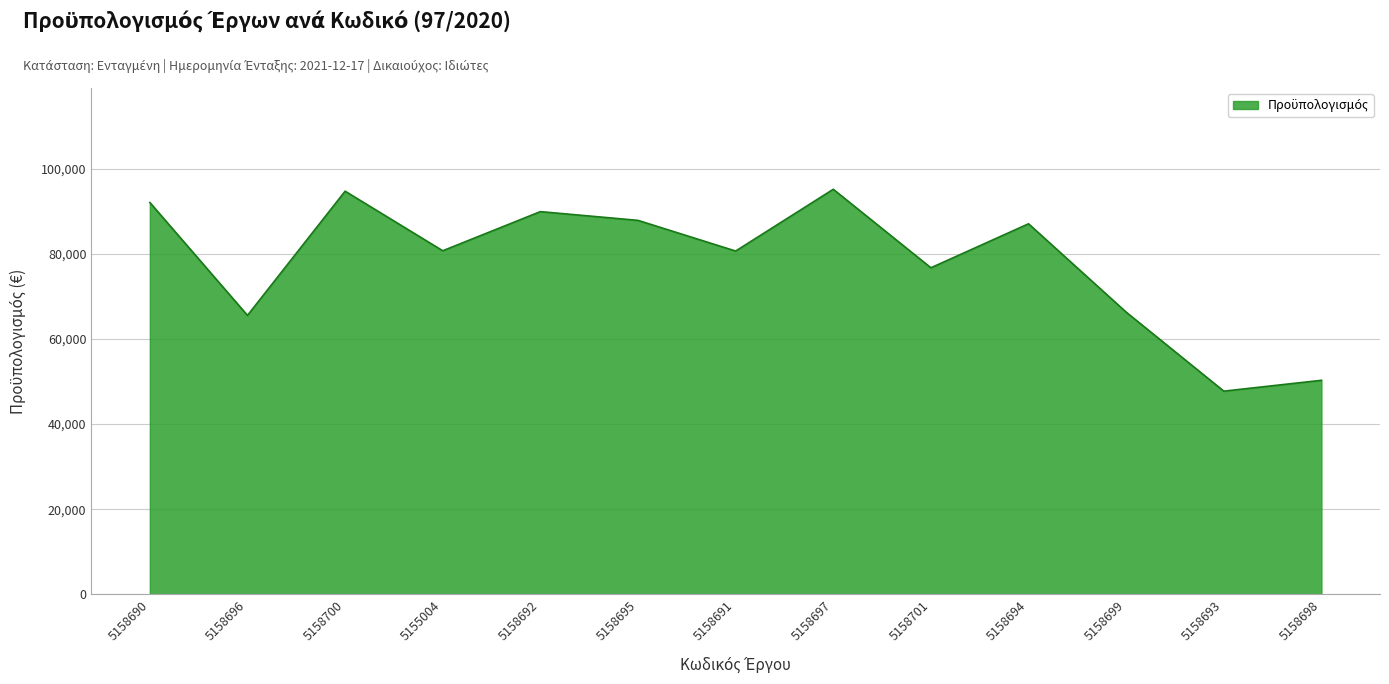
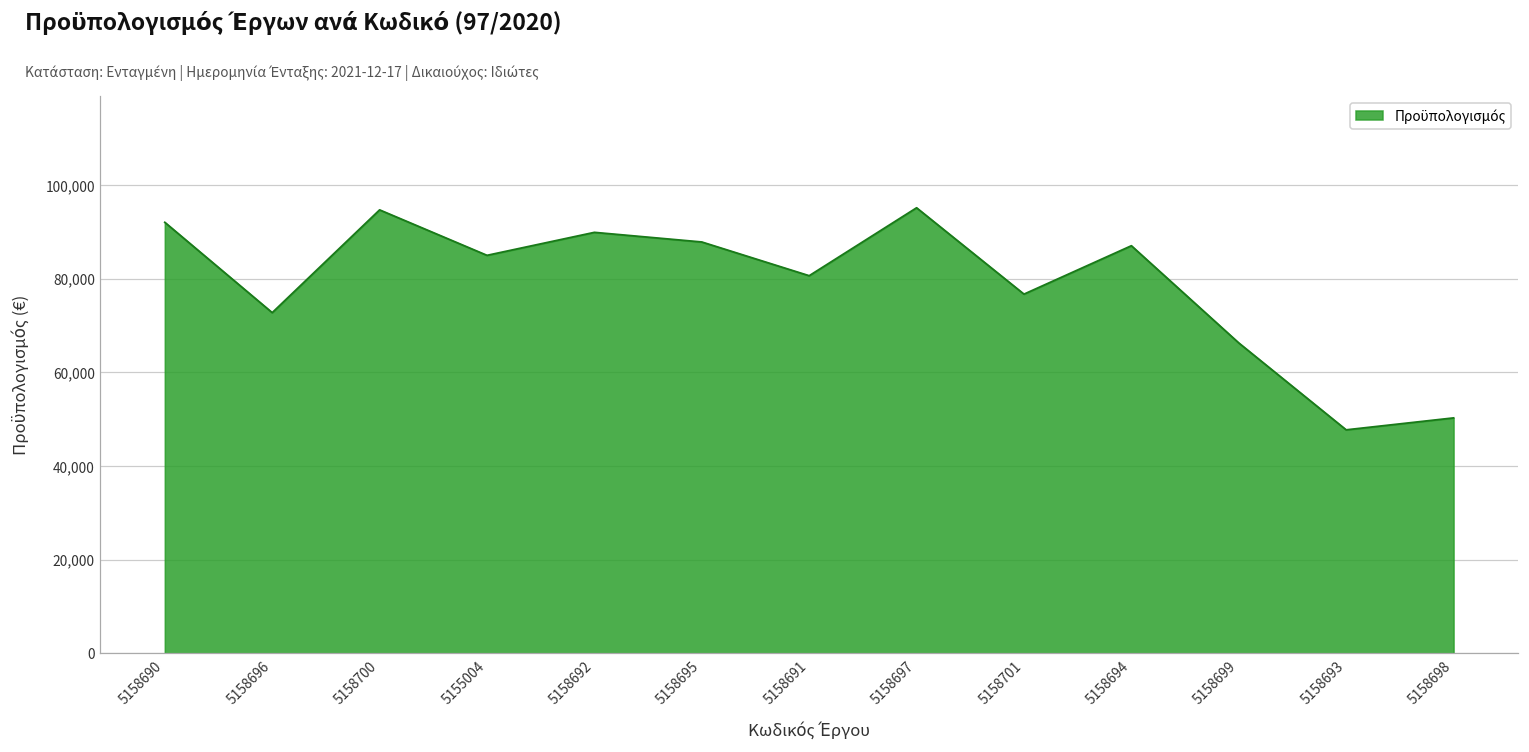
  {
    "5158690": "92,000",
-   "5158696": "66,000",
+   "5158696": "73,000",
    "5158700": "95,000",
-   "5155004": "81,000",
+   "5155004": "85,000",
    "5158692": "90,000",
    "5158695": "88,000",
    "5158691": "81,000",
    "5158697": "95,000",
    "5158701": "77,000",
    "5158694": "87,000",
    "5158699": "66,000",
    "5158693": "48,000",
    "5158698": "50,000"
  }
